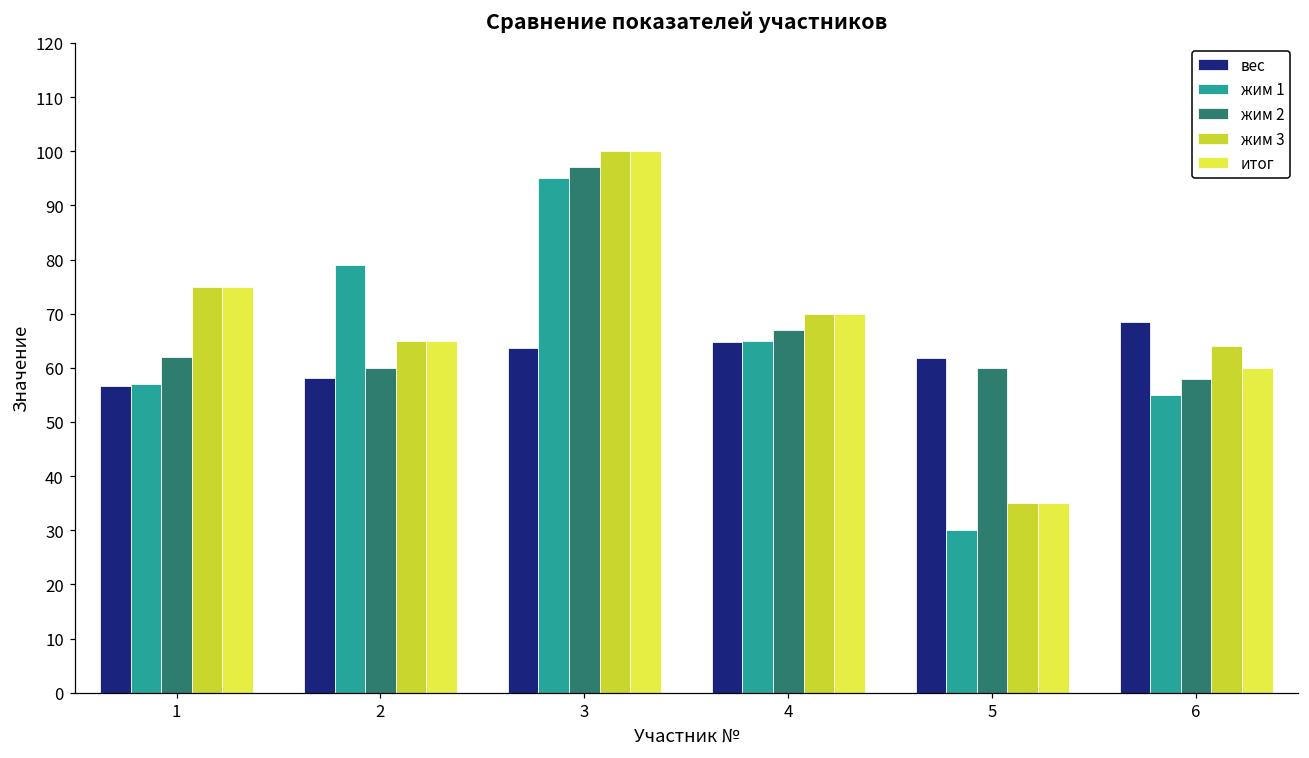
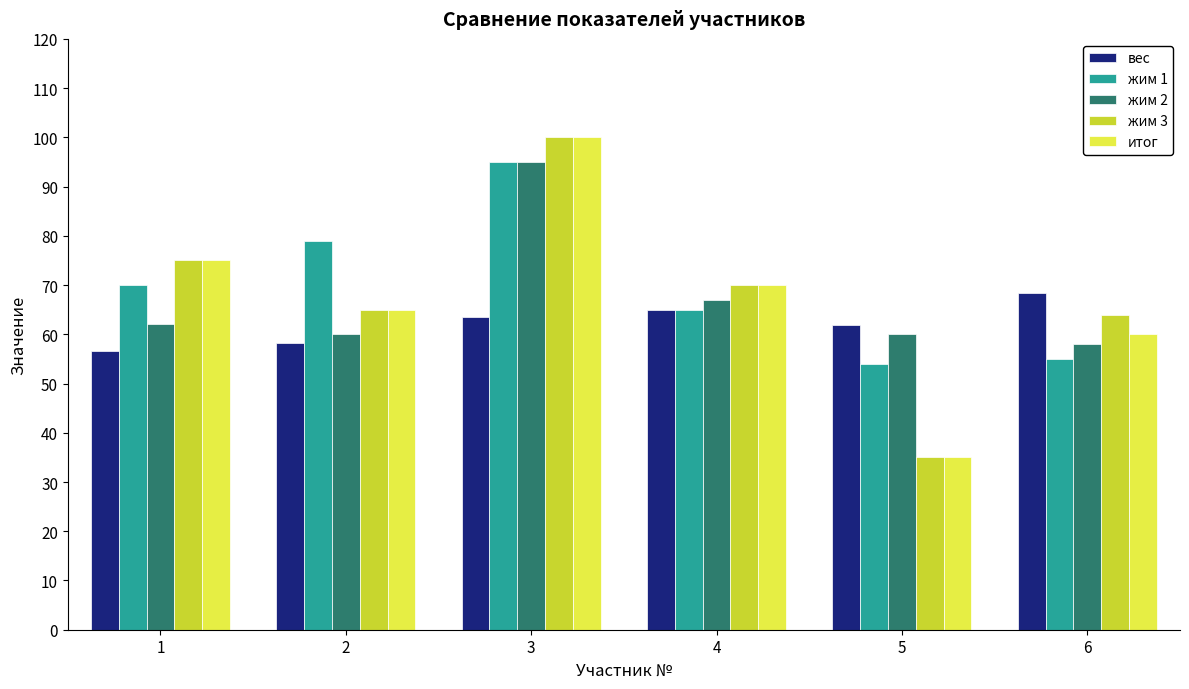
  {
    "вес": {
      "1": 57,
      "2": 58,
      "3": 64,
      "4": 65,
      "5": 62,
      "6": 68
    },
    "жим 1": {
-     "1": 57,
+     "1": 70,
      "2": 79,
      "3": 95,
      "4": 65,
-     "5": 30,
+     "5": 54,
      "6": 55
    },
    "жим 2": {
      "1": 62,
      "2": 60,
-     "3": 97,
+     "3": 95,
      "4": 67,
      "5": 60,
      "6": 58
    }
  }
